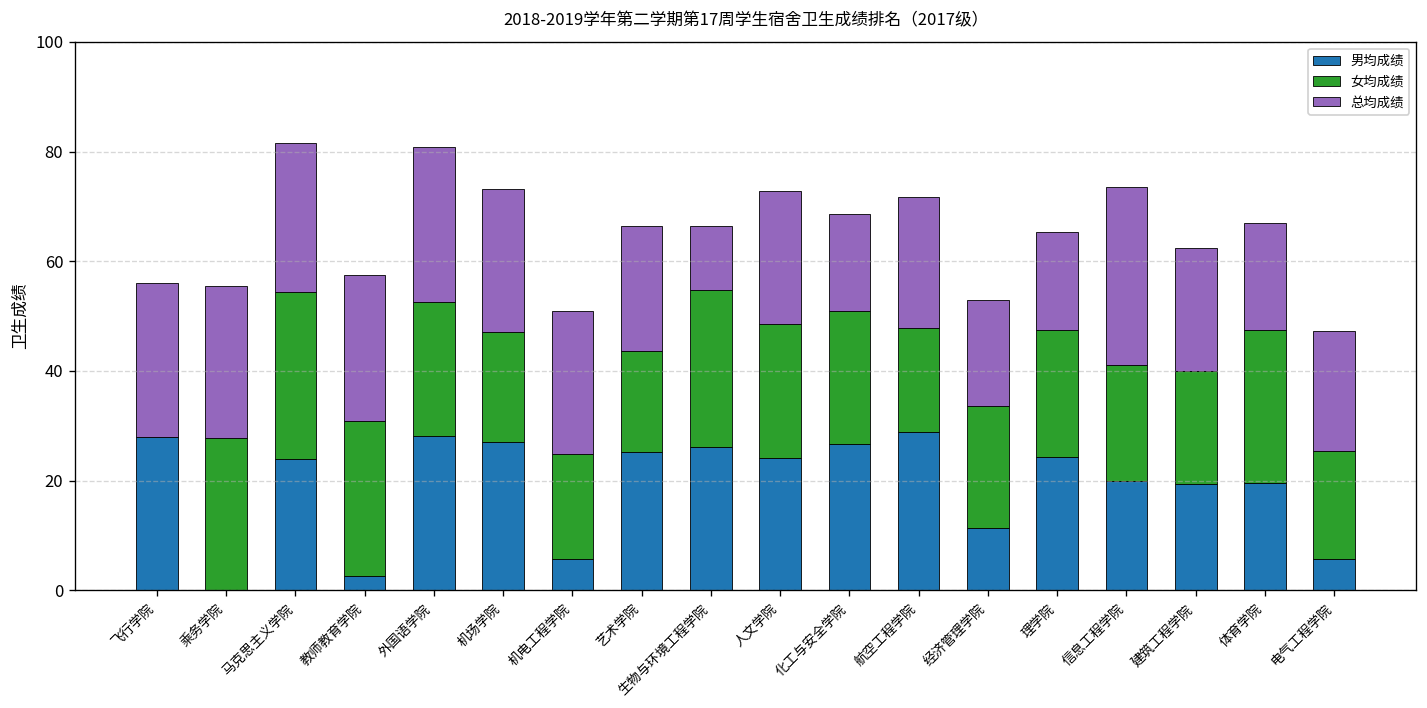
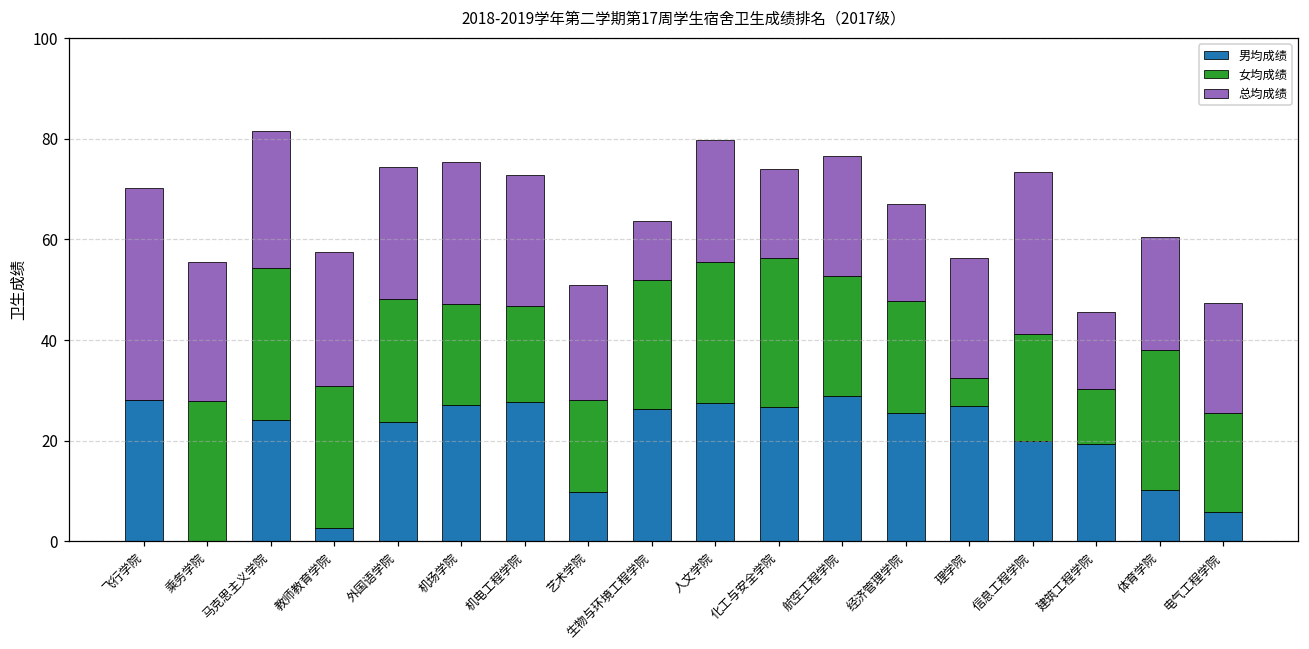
  {
    "男均成绩": {
      "飞行学院": 28,
      "乘务学院": 0,
      "马克思主义学院": 24,
      "教师教育学院": 3,
-     "外国语学院": 28,
+     "外国语学院": 24,
      "机场学院": 27,
-     "机电工程学院": 6,
-     "艺术学院": 25,
+     "机电工程学院": 28,
+     "艺术学院": 10,
      "生物与环境工程学院": 26,
-     "人文学院": 24,
+     "人文学院": 27,
      "化工与安全学院": 27,
      "航空工程学院": 29,
-     "经济管理学院": 11,
-     "理学院": 24,
+     "经济管理学院": 26,
+     "理学院": 27,
      "信息工程学院": 20,
      "建筑工程学院": 19,
-     "体育学院": 20,
+     "体育学院": 10,
      "电气工程学院": 6
    },
    "女均成绩": {
      "飞行学院": 0,
      "乘务学院": 28,
      "马克思主义学院": 30,
      "教师教育学院": 28,
      "外国语学院": 24,
      "机场学院": 20,
      "机电工程学院": 19,
      "艺术学院": 18,
-     "生物与环境工程学院": 29,
-     "人文学院": 24,
-     "化工与安全学院": 24,
-     "航空工程学院": 19,
+     "生物与环境工程学院": 26,
+     "人文学院": 28,
+     "化工与安全学院": 30,
+     "航空工程学院": 24,
      "经济管理学院": 22,
-     "理学院": 23,
+     "理学院": 6,
      "信息工程学院": 21,
-     "建筑工程学院": 21,
+     "建筑工程学院": 11,
      "体育学院": 28,
      "电气工程学院": 20
    },
    "总均成绩": {
-     "飞行学院": 28,
+     "飞行学院": 42,
      "乘务学院": 28,
      "马克思主义学院": 27,
      "教师教育学院": 27,
-     "外国语学院": 28,
-     "机场学院": 26,
+     "外国语学院": 26,
+     "机场学院": 28,
      "机电工程学院": 26,
      "艺术学院": 23,
      "生物与环境工程学院": 12,
      "人文学院": 24,
      "化工与安全学院": 18,
      "航空工程学院": 24,
      "经济管理学院": 19,
-     "理学院": 18,
+     "理学院": 24,
      "信息工程学院": 32,
-     "建筑工程学院": 23,
-     "体育学院": 20,
+     "建筑工程学院": 15,
+     "体育学院": 22,
      "电气工程学院": 22
    }
  }
